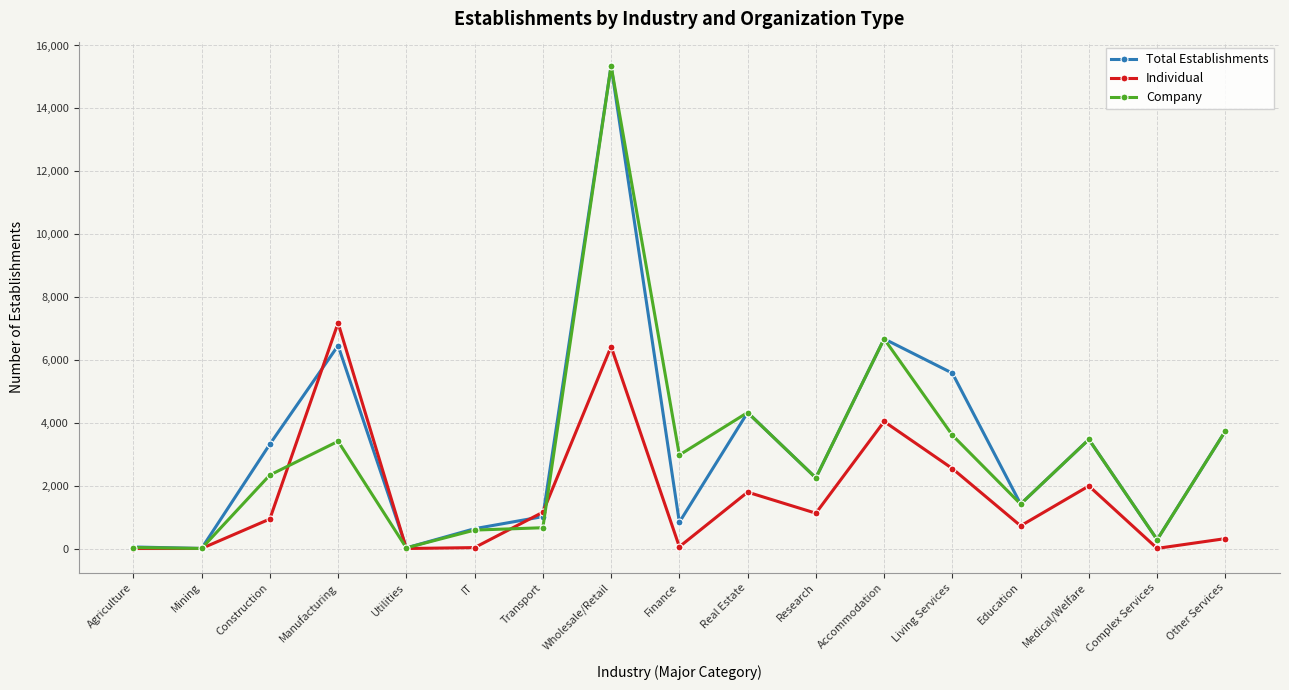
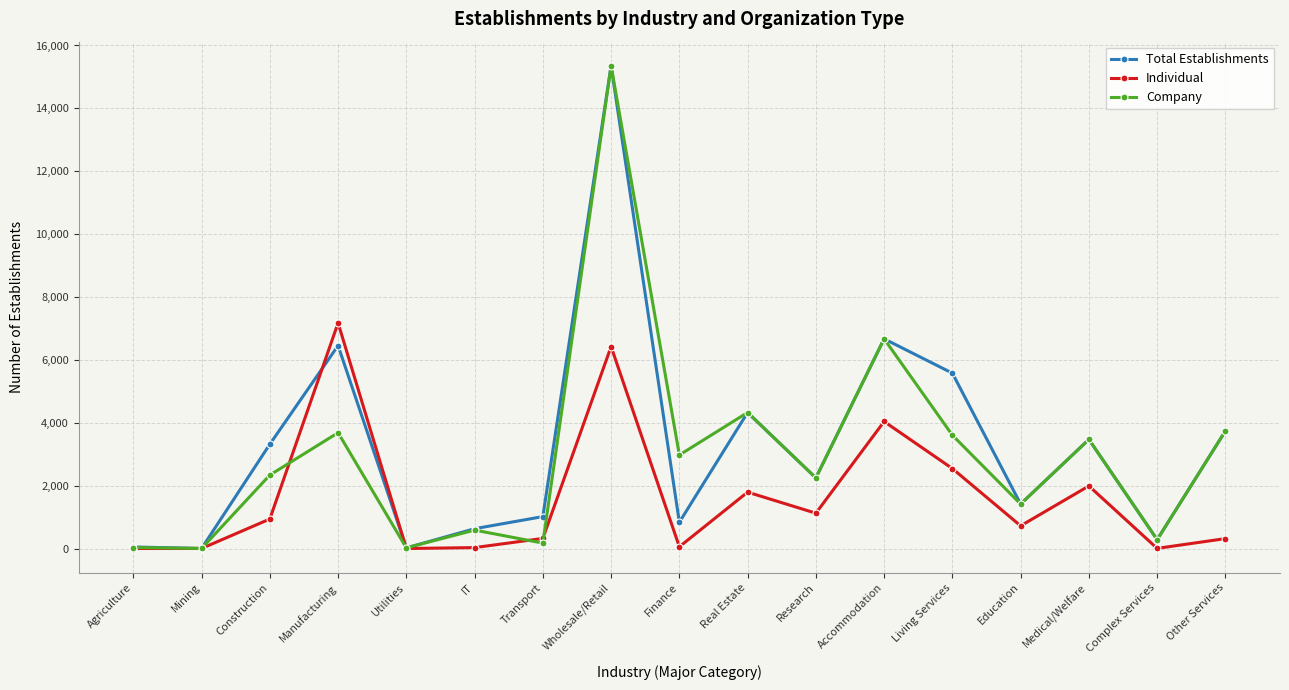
  {
    "Total Establishments": {
      "Construction": "3,300",
      "Manufacturing": "6,500",
      "Transport": "1,000",
      "Finance": "800",
      "Living Services": "5,600"
    },
    "Individual": {
      "Construction": "900",
      "Manufacturing": "7,200",
      "IT": "0",
-     "Transport": "1,200",
+     "Transport": "300",
      "Wholesale/Retail": "6,400",
      "Finance": "100",
      "Real Estate": "1,800",
      "Research": "1,100",
      "Accommodation": "4,000",
      "Living Services": "2,500",
      "Education": "700",
      "Medical/Welfare": "2,000",
      "Complex Services": "0",
      "Other Services": "300"
    },
    "Company": {
      "Construction": "2,300",
-     "Manufacturing": "3,400",
-     "Transport": "700",
+     "Manufacturing": "3,700",
+     "Transport": "200",
      "Finance": "3,000",
      "Living Services": "3,600"
    }
  }
